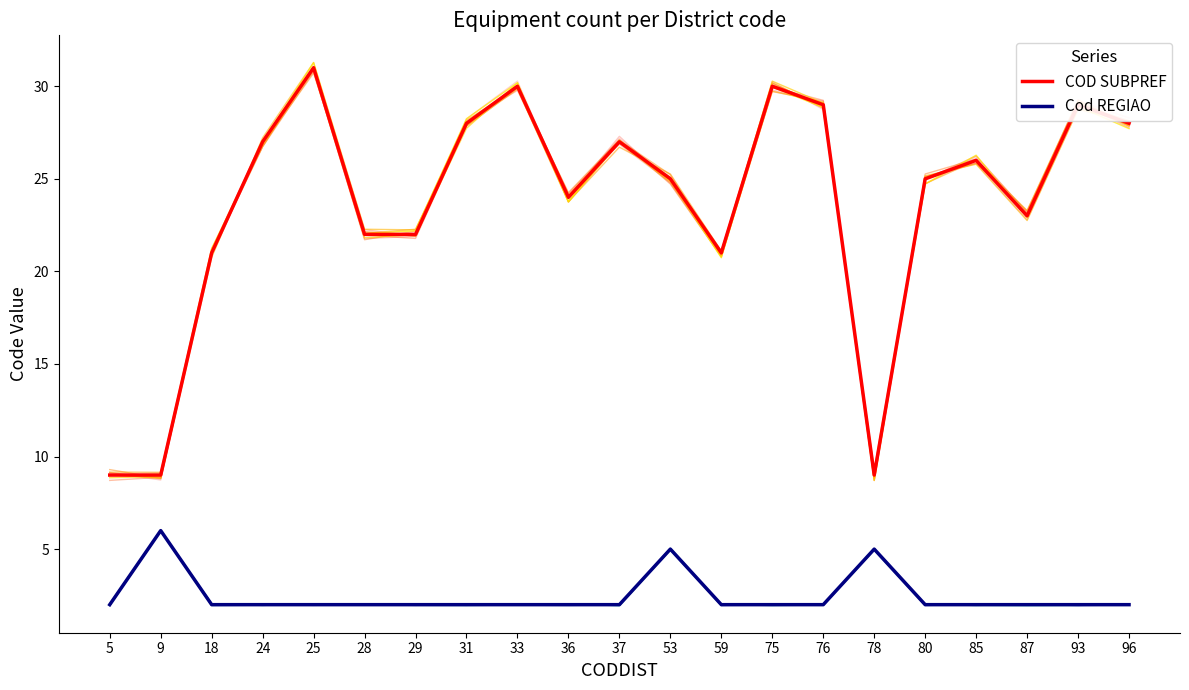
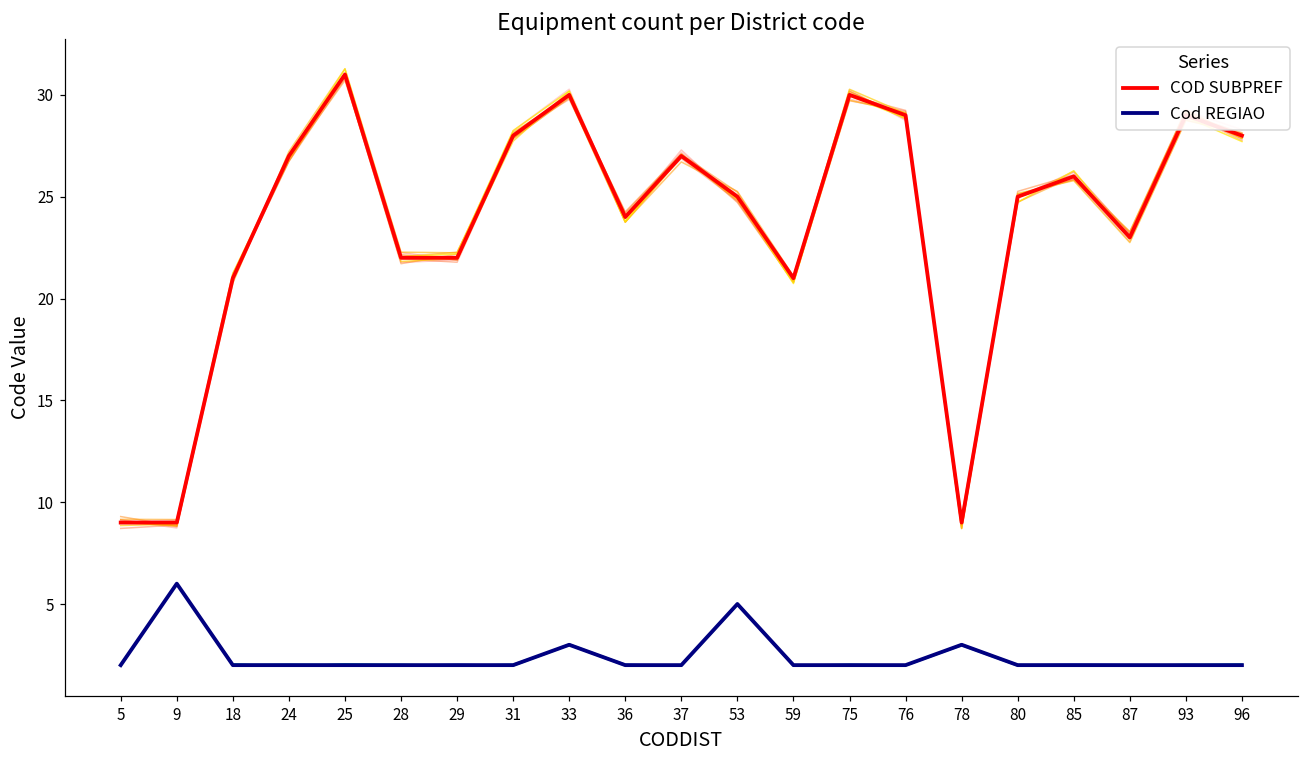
  {
    "Cod REGIAO": {
-     "33": 2,
-     "78": 5
+     "33": 3,
+     "78": 3
    }
  }
